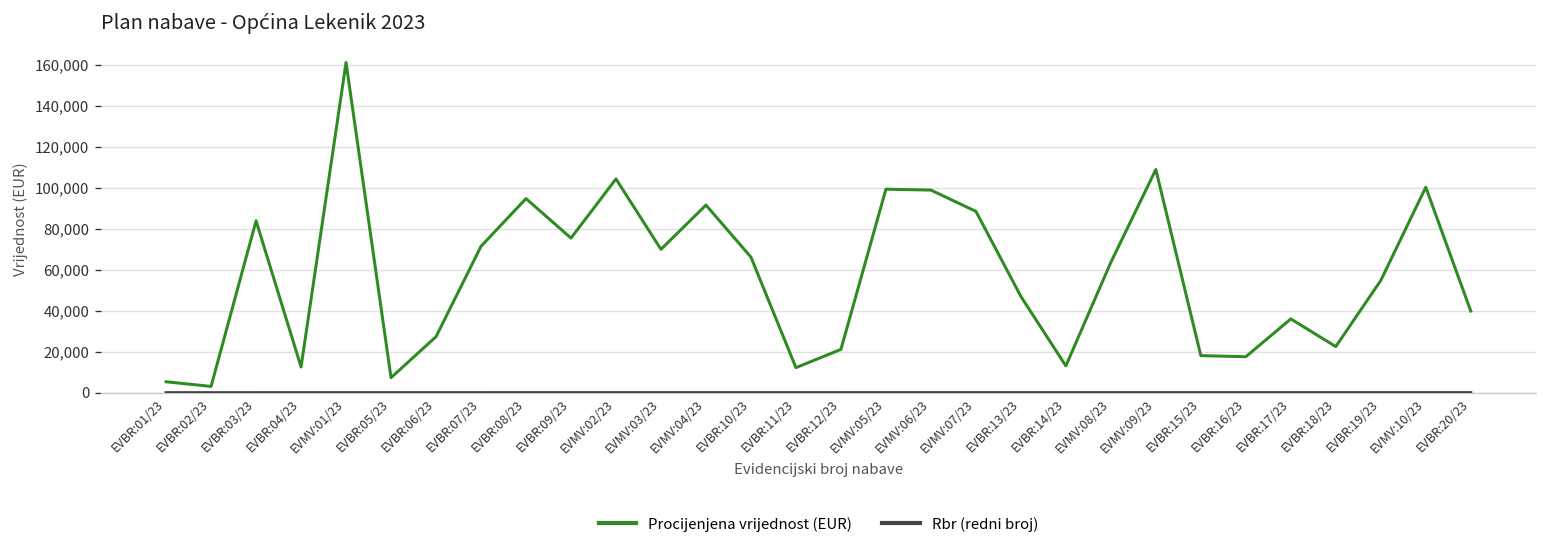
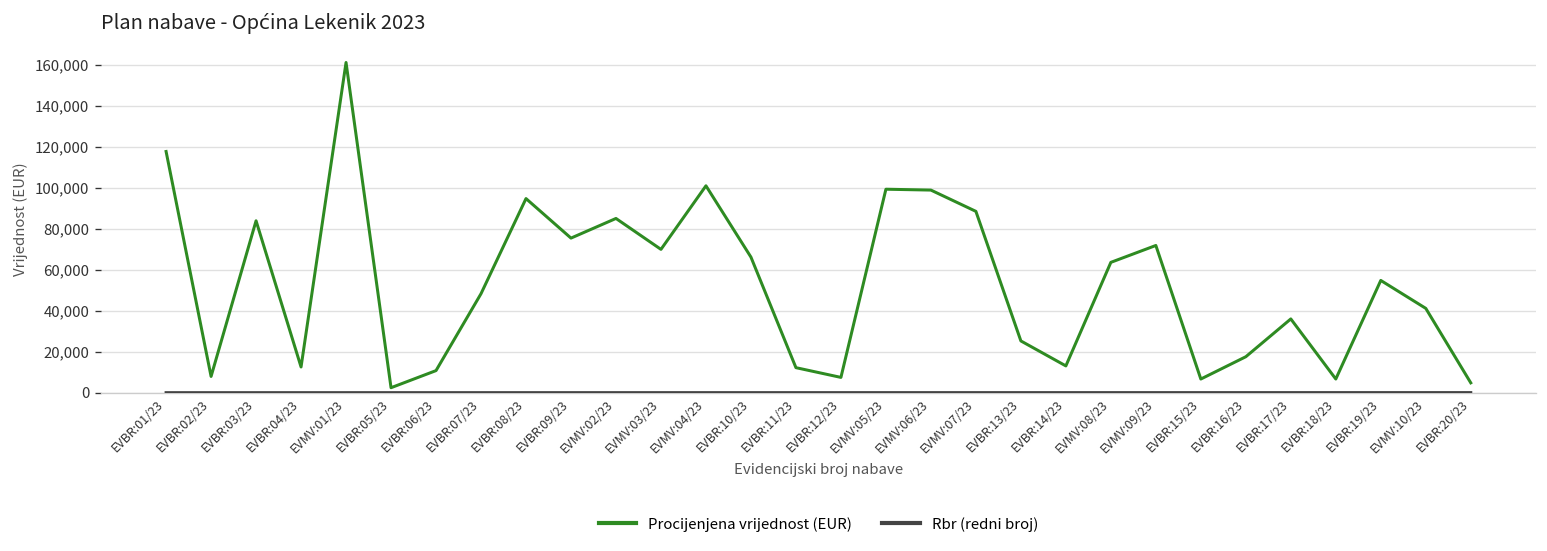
  {
    "Procijenjena vrijednost (EUR)": {
-     "EVBR:01/23": "5,000",
-     "EVBR:02/23": "3,000",
+     "EVBR:01/23": "118,000",
+     "EVBR:02/23": "8,000",
      "EVBR:03/23": "84,000",
      "EVBR:04/23": "13,000",
      "EVMV:01/23": "161,000",
-     "EVBR:05/23": "7,000",
-     "EVBR:06/23": "27,000",
-     "EVBR:07/23": "71,000",
+     "EVBR:05/23": "2,000",
+     "EVBR:06/23": "11,000",
+     "EVBR:07/23": "48,000",
      "EVBR:08/23": "95,000",
      "EVBR:09/23": "75,000",
-     "EVMV:02/23": "104,000",
+     "EVMV:02/23": "85,000",
      "EVMV:03/23": "70,000",
-     "EVMV:04/23": "91,000",
+     "EVMV:04/23": "101,000",
      "EVBR:10/23": "66,000",
      "EVBR:11/23": "12,000",
-     "EVBR:12/23": "21,000",
+     "EVBR:12/23": "7,000",
      "EVMV:05/23": "99,000",
      "EVMV:06/23": "99,000",
      "EVMV:07/23": "88,000",
-     "EVBR:13/23": "47,000",
+     "EVBR:13/23": "25,000",
      "EVBR:14/23": "13,000",
      "EVMV:08/23": "64,000",
-     "EVMV:09/23": "109,000",
-     "EVBR:15/23": "18,000",
+     "EVMV:09/23": "72,000",
+     "EVBR:15/23": "7,000",
      "EVBR:16/23": "18,000",
      "EVBR:17/23": "36,000",
-     "EVBR:18/23": "22,000",
+     "EVBR:18/23": "7,000",
      "EVBR:19/23": "55,000",
-     "EVMV:10/23": "100,000",
-     "EVBR:20/23": "40,000"
+     "EVMV:10/23": "41,000",
+     "EVBR:20/23": "5,000"
    },
    "Rbr (redni broj)": {
      "EVBR:01/23": "0",
      "EVBR:02/23": "0",
      "EVBR:03/23": "0",
      "EVBR:04/23": "0",
      "EVMV:01/23": "0",
      "EVBR:05/23": "0",
      "EVBR:06/23": "0",
      "EVBR:07/23": "0",
      "EVBR:08/23": "0",
      "EVBR:09/23": "0",
      "EVMV:02/23": "0",
      "EVMV:03/23": "0",
      "EVMV:04/23": "0",
      "EVBR:10/23": "0",
      "EVBR:11/23": "0",
      "EVBR:12/23": "0",
      "EVMV:05/23": "0",
      "EVMV:06/23": "0",
      "EVMV:07/23": "0",
      "EVBR:13/23": "0",
      "EVBR:14/23": "0",
      "EVMV:08/23": "0",
      "EVMV:09/23": "0",
      "EVBR:15/23": "0",
      "EVBR:16/23": "0",
      "EVBR:17/23": "0",
      "EVBR:18/23": "0",
      "EVBR:19/23": "0",
      "EVMV:10/23": "0",
      "EVBR:20/23": "0"
    }
  }
